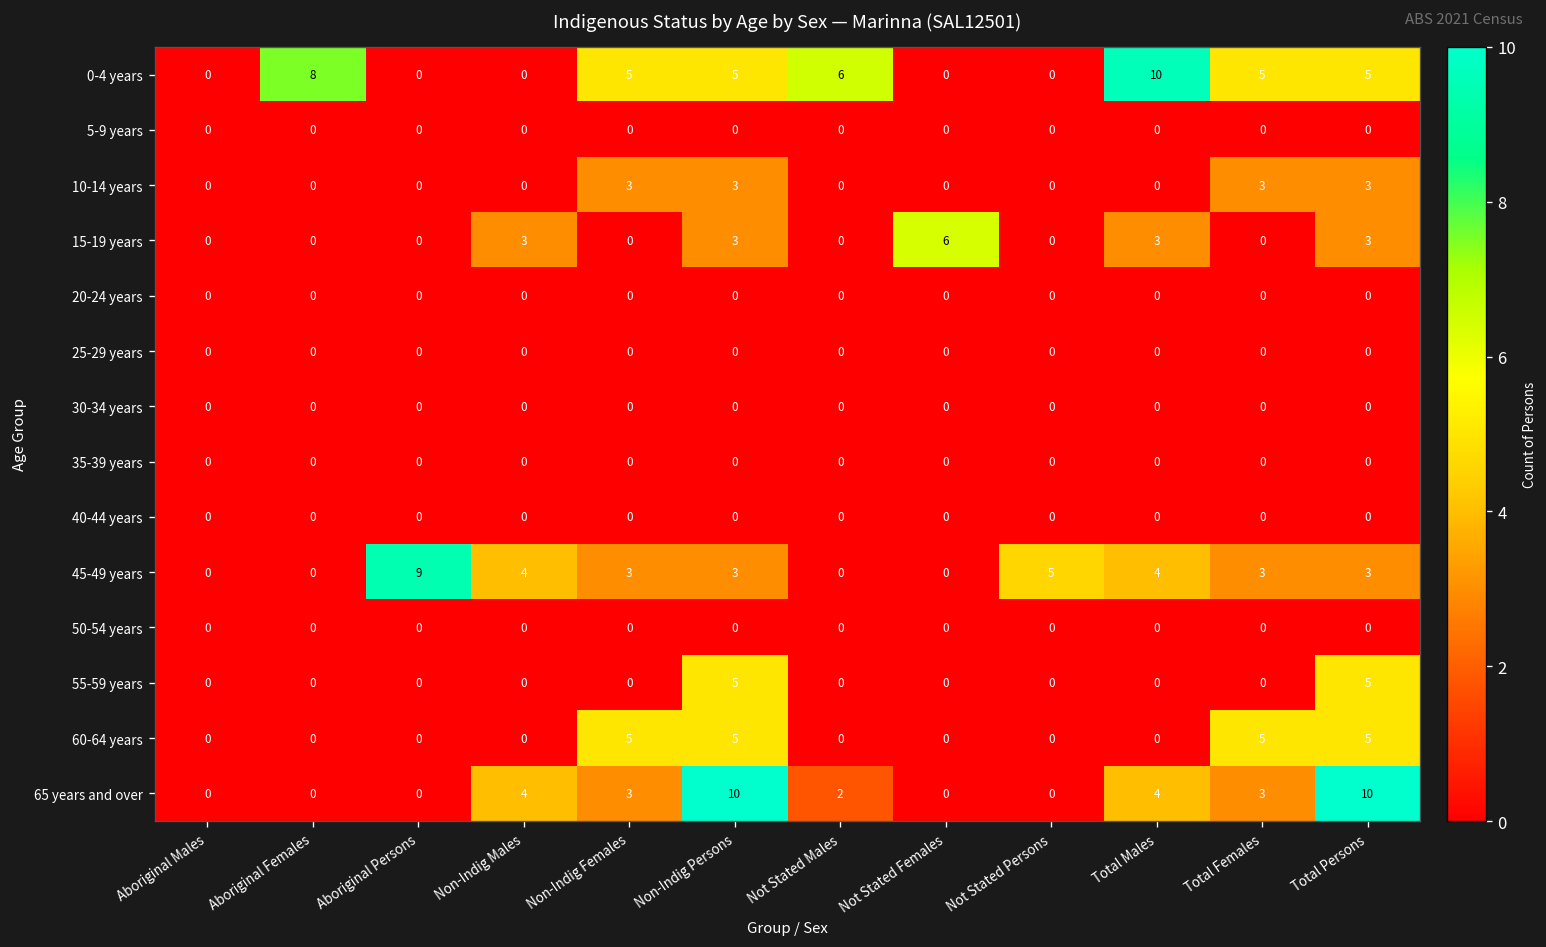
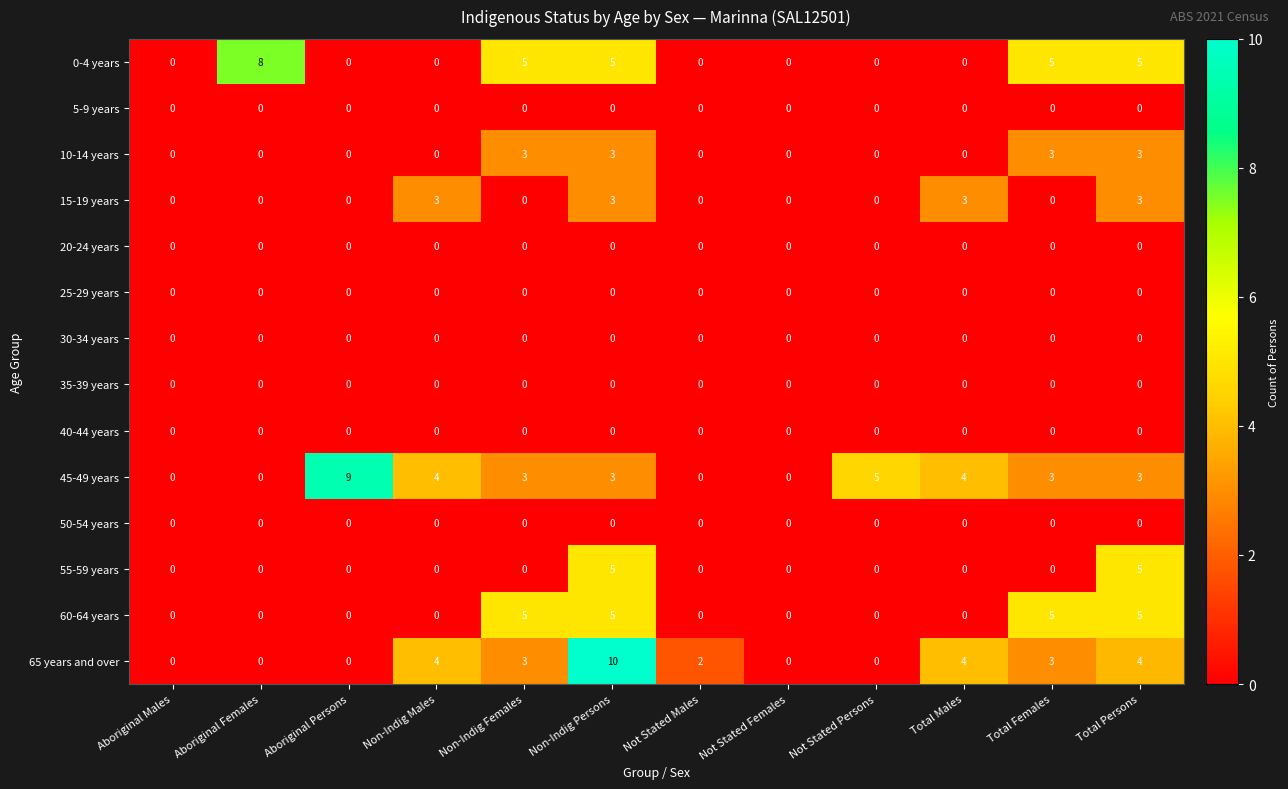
  {
    "0-4 years": {
      "Aboriginal Males": 0,
      "Aboriginal Females": 8,
      "Aboriginal Persons": 0,
      "Non-Indig Males": 0,
      "Non-Indig Females": 5,
      "Non-Indig Persons": 5,
-     "Not Stated Males": 6,
+     "Not Stated Males": 0,
      "Not Stated Females": 0,
      "Not Stated Persons": 0,
-     "Total Males": 10,
+     "Total Males": 0,
      "Total Females": 5,
      "Total Persons": 5
    },
    "5-9 years": {
      "Aboriginal Males": 0,
      "Aboriginal Females": 0,
      "Aboriginal Persons": 0,
      "Non-Indig Males": 0,
      "Non-Indig Females": 0,
      "Non-Indig Persons": 0,
      "Not Stated Males": 0,
      "Not Stated Females": 0,
      "Not Stated Persons": 0,
      "Total Males": 0,
      "Total Females": 0,
      "Total Persons": 0
    },
    "10-14 years": {
      "Aboriginal Males": 0,
      "Aboriginal Females": 0,
      "Aboriginal Persons": 0,
      "Non-Indig Males": 0,
      "Non-Indig Females": 3,
      "Non-Indig Persons": 3,
      "Not Stated Males": 0,
      "Not Stated Females": 0,
      "Not Stated Persons": 0,
      "Total Males": 0,
      "Total Females": 3,
      "Total Persons": 3
    },
    "15-19 years": {
      "Aboriginal Males": 0,
      "Aboriginal Females": 0,
      "Aboriginal Persons": 0,
      "Non-Indig Males": 3,
      "Non-Indig Females": 0,
      "Non-Indig Persons": 3,
      "Not Stated Males": 0,
-     "Not Stated Females": 6,
+     "Not Stated Females": 0,
      "Not Stated Persons": 0,
      "Total Males": 3,
      "Total Females": 0,
      "Total Persons": 3
    },
    "20-24 years": {
      "Aboriginal Males": 0,
      "Aboriginal Females": 0,
      "Aboriginal Persons": 0,
      "Non-Indig Males": 0,
      "Non-Indig Females": 0,
      "Non-Indig Persons": 0,
      "Not Stated Males": 0,
      "Not Stated Females": 0,
      "Not Stated Persons": 0,
      "Total Males": 0,
      "Total Females": 0,
      "Total Persons": 0
    },
    "25-29 years": {
      "Aboriginal Males": 0,
      "Aboriginal Females": 0,
      "Aboriginal Persons": 0,
      "Non-Indig Males": 0,
      "Non-Indig Females": 0,
      "Non-Indig Persons": 0,
      "Not Stated Males": 0,
      "Not Stated Females": 0,
      "Not Stated Persons": 0,
      "Total Males": 0,
      "Total Females": 0,
      "Total Persons": 0
    },
    "30-34 years": {
      "Aboriginal Males": 0,
      "Aboriginal Females": 0,
      "Aboriginal Persons": 0,
      "Non-Indig Males": 0,
      "Non-Indig Females": 0,
      "Non-Indig Persons": 0,
      "Not Stated Males": 0,
      "Not Stated Females": 0,
      "Not Stated Persons": 0,
      "Total Males": 0,
      "Total Females": 0,
      "Total Persons": 0
    },
    "35-39 years": {
      "Aboriginal Males": 0,
      "Aboriginal Females": 0,
      "Aboriginal Persons": 0,
      "Non-Indig Males": 0,
      "Non-Indig Females": 0,
      "Non-Indig Persons": 0,
      "Not Stated Males": 0,
      "Not Stated Females": 0,
      "Not Stated Persons": 0,
      "Total Males": 0,
      "Total Females": 0,
      "Total Persons": 0
    },
    "40-44 years": {
      "Aboriginal Males": 0,
      "Aboriginal Females": 0,
      "Aboriginal Persons": 0,
      "Non-Indig Males": 0,
      "Non-Indig Females": 0,
      "Non-Indig Persons": 0,
      "Not Stated Males": 0,
      "Not Stated Females": 0,
      "Not Stated Persons": 0,
      "Total Males": 0,
      "Total Females": 0,
      "Total Persons": 0
    },
    "45-49 years": {
      "Aboriginal Males": 0,
      "Aboriginal Females": 0,
      "Aboriginal Persons": 9,
      "Non-Indig Males": 4,
      "Non-Indig Females": 3,
      "Non-Indig Persons": 3,
      "Not Stated Males": 0,
      "Not Stated Females": 0,
      "Not Stated Persons": 5,
      "Total Males": 4,
      "Total Females": 3,
      "Total Persons": 3
    },
    "50-54 years": {
      "Aboriginal Males": 0,
      "Aboriginal Females": 0,
      "Aboriginal Persons": 0,
      "Non-Indig Males": 0,
      "Non-Indig Females": 0,
      "Non-Indig Persons": 0,
      "Not Stated Males": 0,
      "Not Stated Females": 0,
      "Not Stated Persons": 0,
      "Total Males": 0,
      "Total Females": 0,
      "Total Persons": 0
    },
    "55-59 years": {
      "Aboriginal Males": 0,
      "Aboriginal Females": 0,
      "Aboriginal Persons": 0,
      "Non-Indig Males": 0,
      "Non-Indig Females": 0,
      "Non-Indig Persons": 5,
      "Not Stated Males": 0,
      "Not Stated Females": 0,
      "Not Stated Persons": 0,
      "Total Males": 0,
      "Total Females": 0,
      "Total Persons": 5
    },
    "60-64 years": {
      "Aboriginal Males": 0,
      "Aboriginal Females": 0,
      "Aboriginal Persons": 0,
      "Non-Indig Males": 0,
      "Non-Indig Females": 5,
      "Non-Indig Persons": 5,
      "Not Stated Males": 0,
      "Not Stated Females": 0,
      "Not Stated Persons": 0,
      "Total Males": 0,
      "Total Females": 5,
      "Total Persons": 5
    },
    "65 years and over": {
      "Aboriginal Males": 0,
      "Aboriginal Females": 0,
      "Aboriginal Persons": 0,
      "Non-Indig Males": 4,
      "Non-Indig Females": 3,
      "Non-Indig Persons": 10,
      "Not Stated Males": 2,
      "Not Stated Females": 0,
      "Not Stated Persons": 0,
      "Total Males": 4,
      "Total Females": 3,
-     "Total Persons": 10
+     "Total Persons": 4
    }
  }
